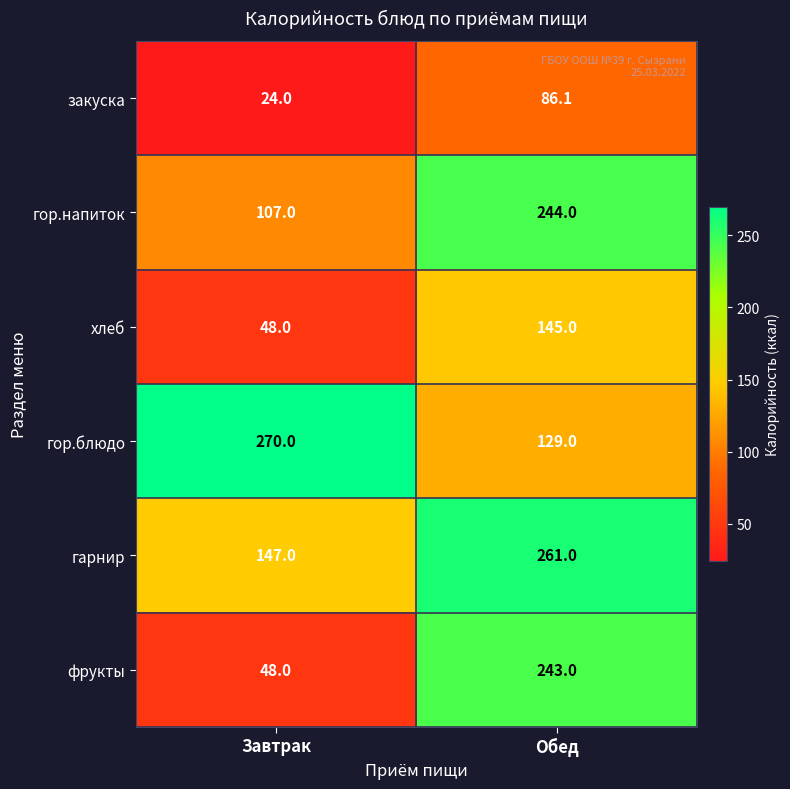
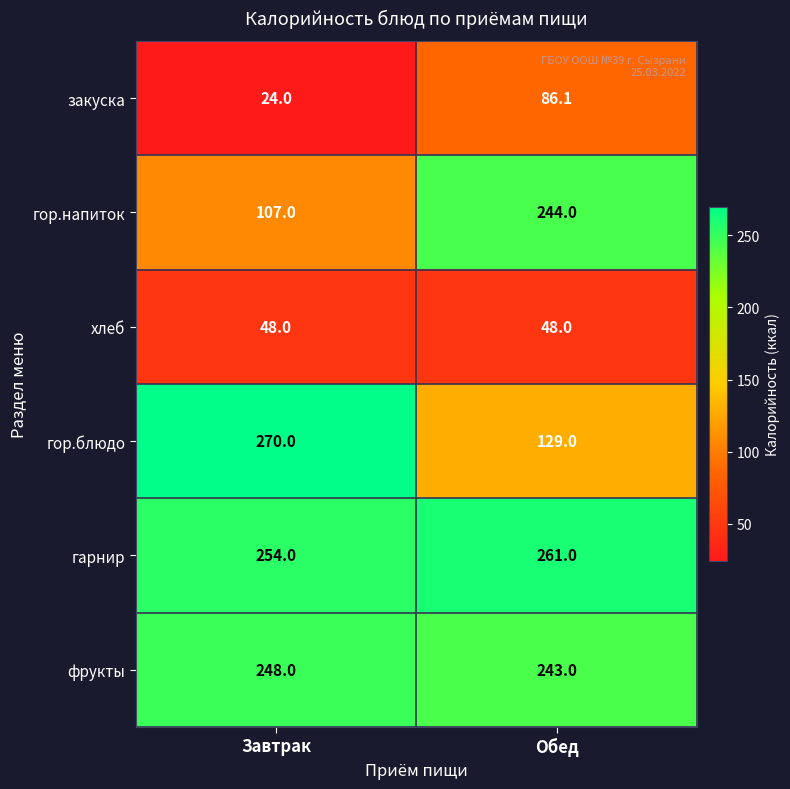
  {
    "закуска": {
      "Завтрак": 24.0
    },
    "гор.напиток": {
      "Завтрак": 107.0,
      "Обед": 244.0
    },
    "хлеб": {
      "Завтрак": 48.0,
-     "Обед": 145.0
+     "Обед": 48.0
    },
    "гор.блюдо": {
      "Завтрак": 270.0,
      "Обед": 129.0
    },
    "гарнир": {
-     "Завтрак": 147.0,
+     "Завтрак": 254.0,
      "Обед": 261.0
    },
    "фрукты": {
-     "Завтрак": 48.0,
+     "Завтрак": 248.0,
      "Обед": 243.0
    }
  }
